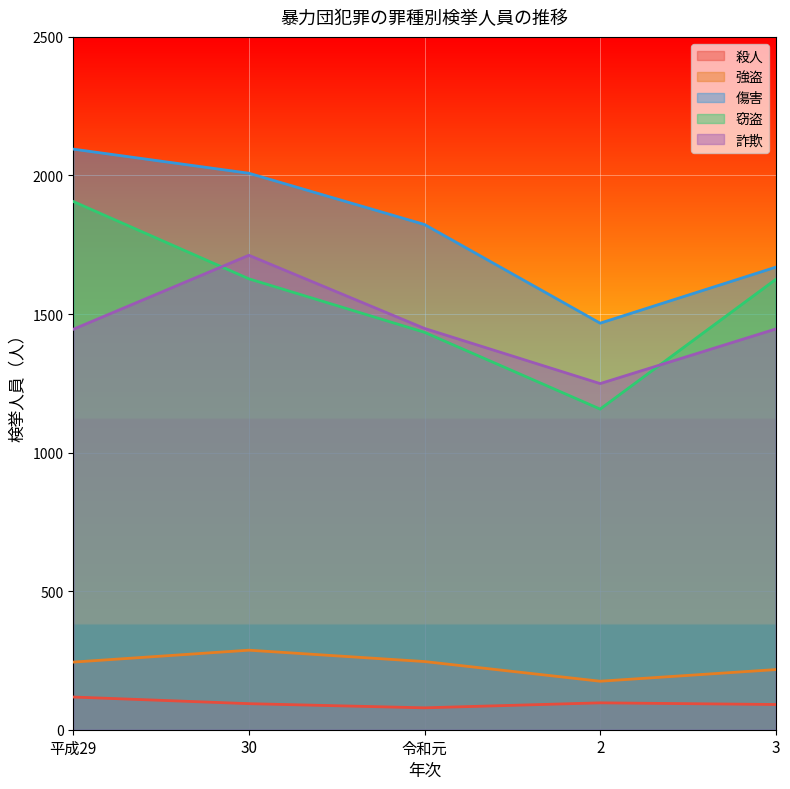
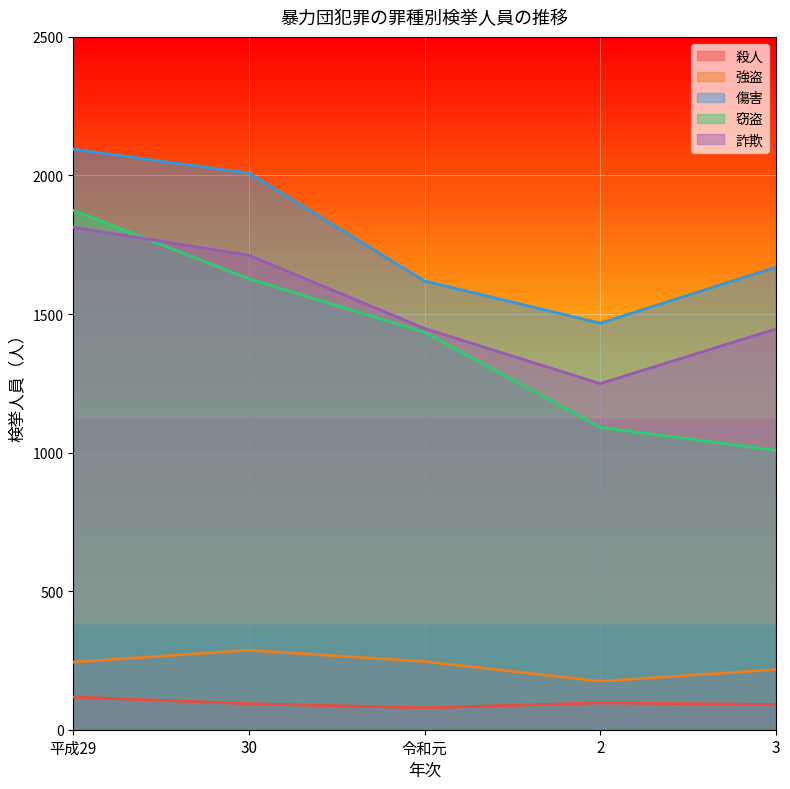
  {
    "傷害": {
      "平成29": 2100,
      "30": 2010,
-     "令和元": 1820,
+     "令和元": 1620,
      "2": 1470,
      "3": 1670
    },
    "窃盗": {
-     "平成29": 1910,
+     "平成29": 1870,
      "30": 1630,
      "令和元": 1430,
-     "2": 1160,
-     "3": 1630
+     "2": 1090,
+     "3": 1010
    },
    "詐欺": {
-     "平成29": 1450,
+     "平成29": 1810,
      "30": 1710,
      "令和元": 1450,
      "2": 1250,
      "3": 1450
    }
  }
